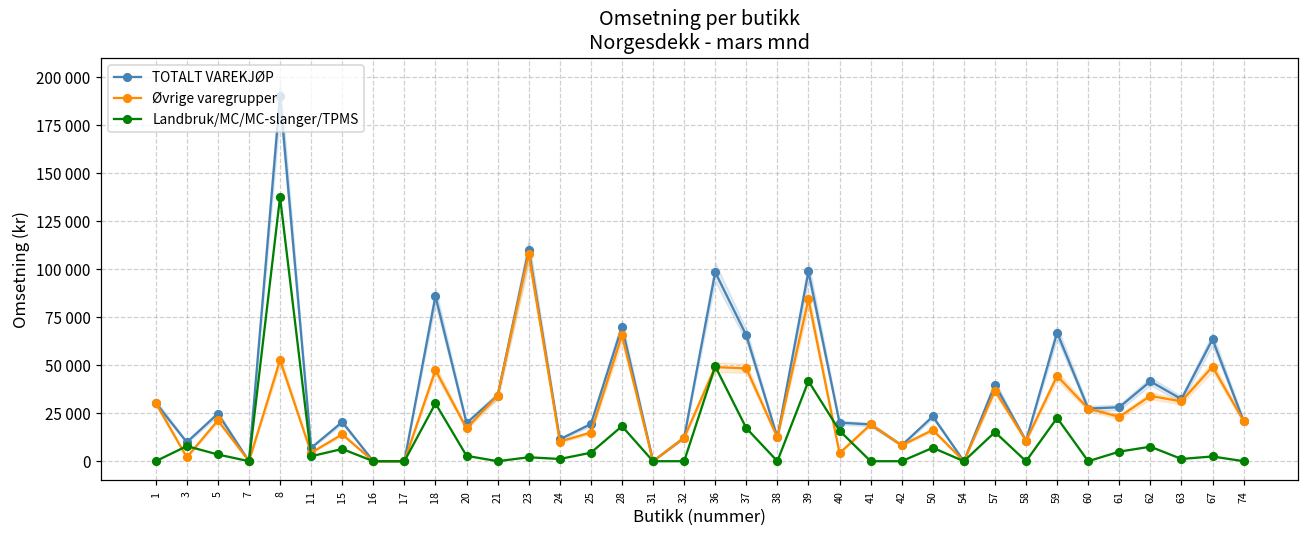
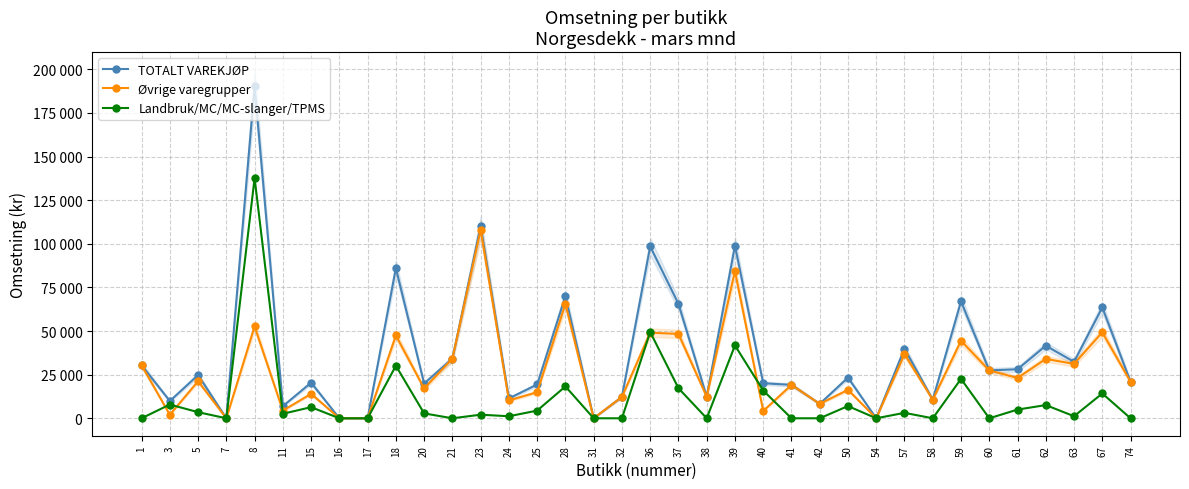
  {
    "Landbruk/MC/MC-slanger/TPMS": {
      "1": 0,
      "3": 8000,
      "5": 4000,
      "8": 138000,
      "11": 3000,
      "15": 6000,
      "18": 30000,
      "20": 3000,
      "21": 0,
      "23": 2000,
      "24": 1000,
      "25": 4000,
      "28": 18000,
      "32": 0,
      "37": 17000,
      "38": 0,
      "39": 42000,
      "40": 16000,
      "41": 0,
      "42": 0,
      "50": 7000,
-     "57": 15000,
+     "57": 3000,
      "58": 0,
      "59": 23000,
      "60": 0,
      "61": 5000,
      "62": 8000,
      "63": 1000,
-     "67": 2000,
+     "67": 14000,
      "74": 0
    }
  }
